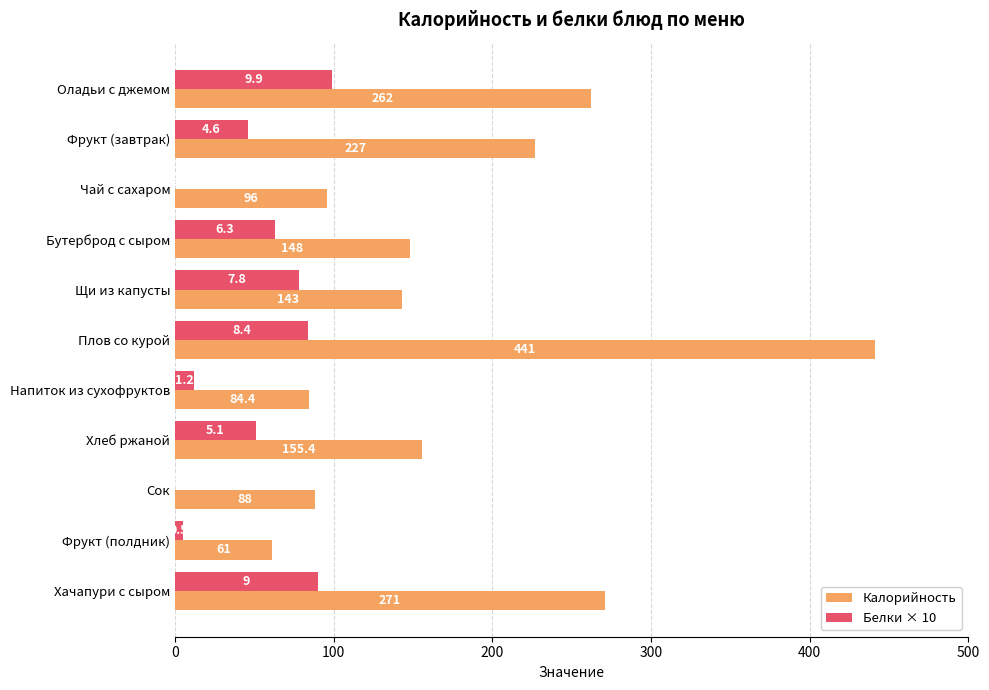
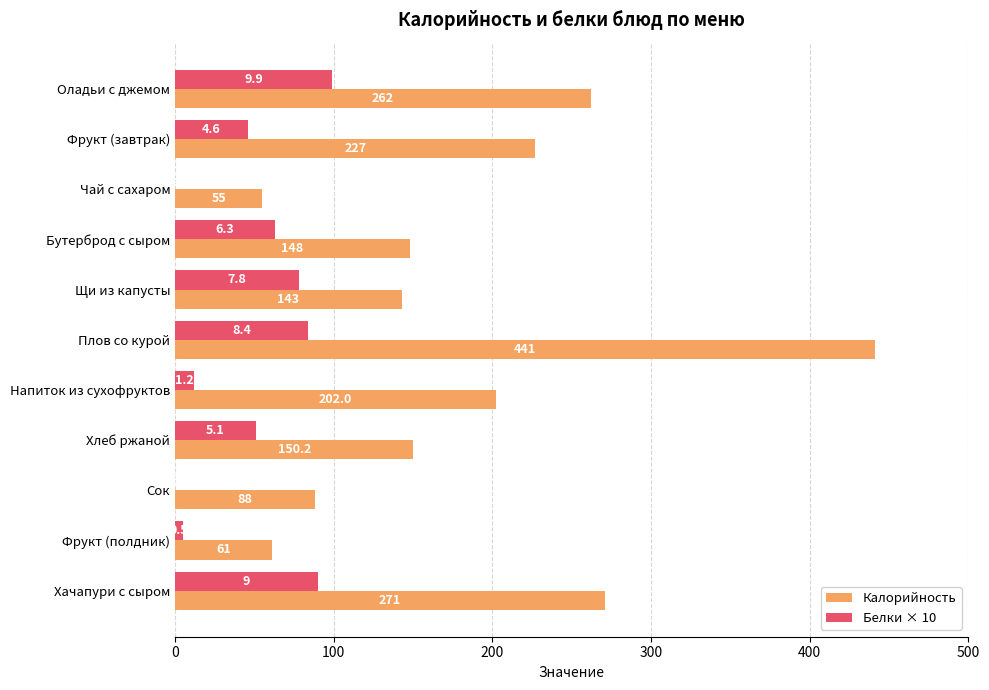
  {
    "Калорийность": {
      "Оладьи с джемом": 262,
      "Фрукт (завтрак)": 227,
-     "Чай с сахаром": 96,
+     "Чай с сахаром": 55,
      "Бутерброд с сыром": 148,
      "Щи из капусты": 143,
      "Плов со курой": 441,
-     "Напиток из сухофруктов": 84.4,
-     "Хлеб ржаной": 155.4,
+     "Напиток из сухофруктов": 202.0,
+     "Хлеб ржаной": 150.2,
      "Сок": 88,
      "Фрукт (полдник)": 61,
      "Хачапури с сыром": 271
    },
    "Белки × 10": {
      "Чай с сахаром": 0,
      "Сок": 0,
      "Фрукт (полдник)": 5
    }
  }
